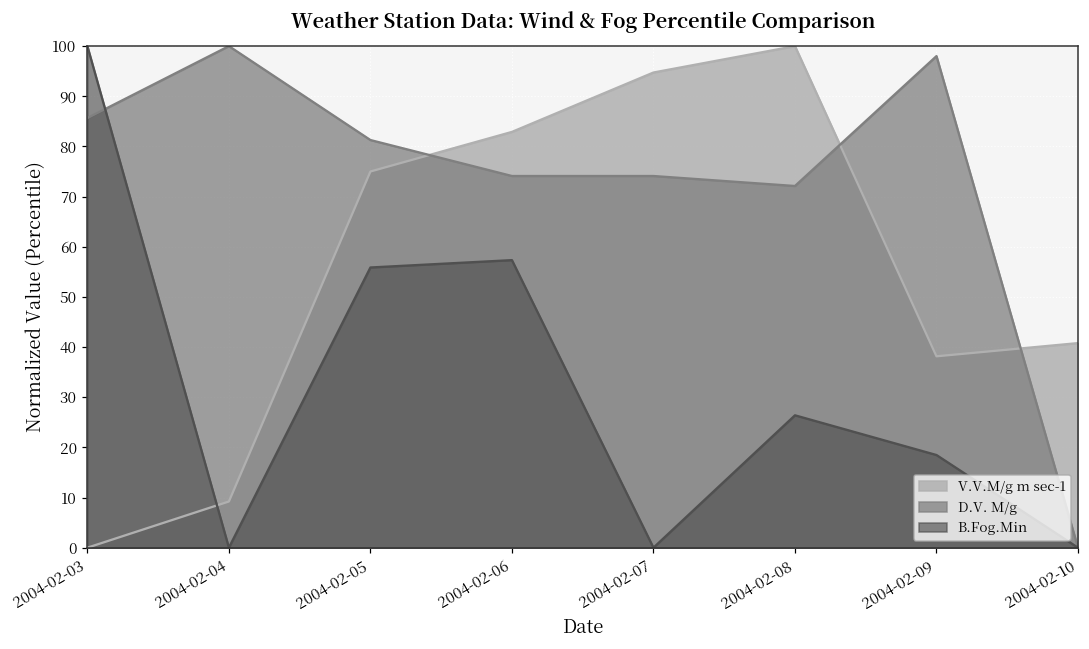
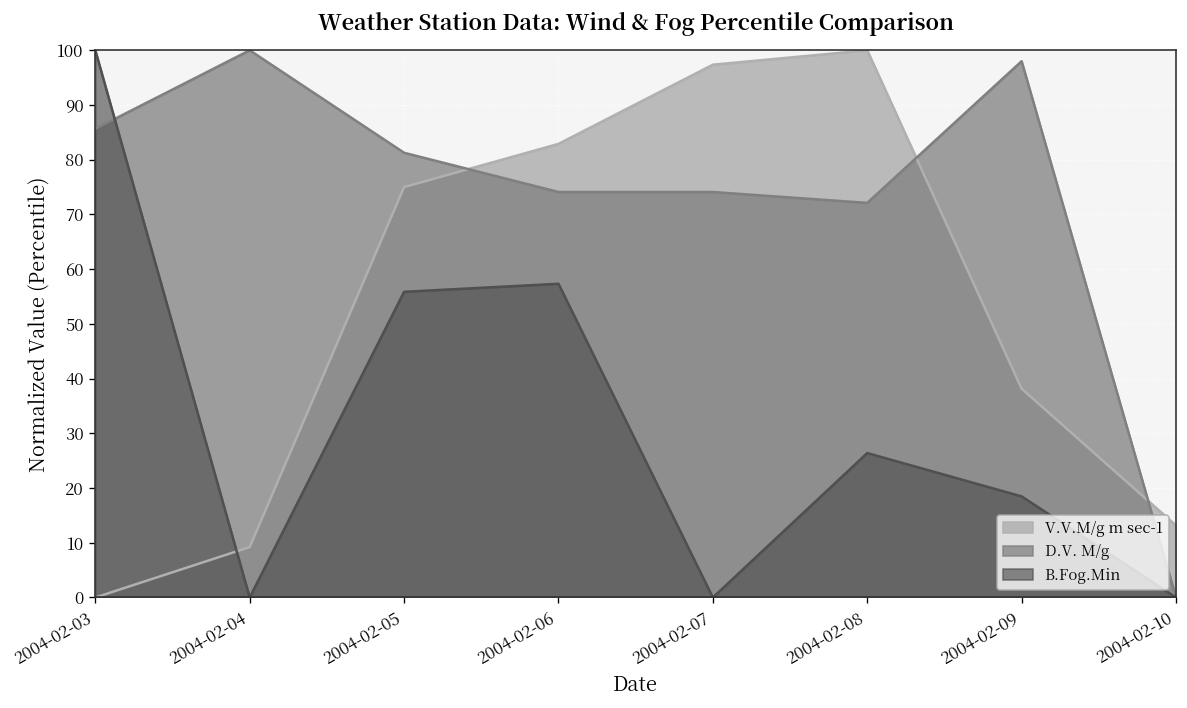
  {
    "V.V.M/g m sec-1": {
      "2004-02-03": 0,
      "2004-02-04": 9,
      "2004-02-05": 75,
      "2004-02-06": 83,
-     "2004-02-07": 95,
+     "2004-02-07": 97,
      "2004-02-08": 100,
      "2004-02-09": 38,
-     "2004-02-10": 41
+     "2004-02-10": 13
    }
  }
